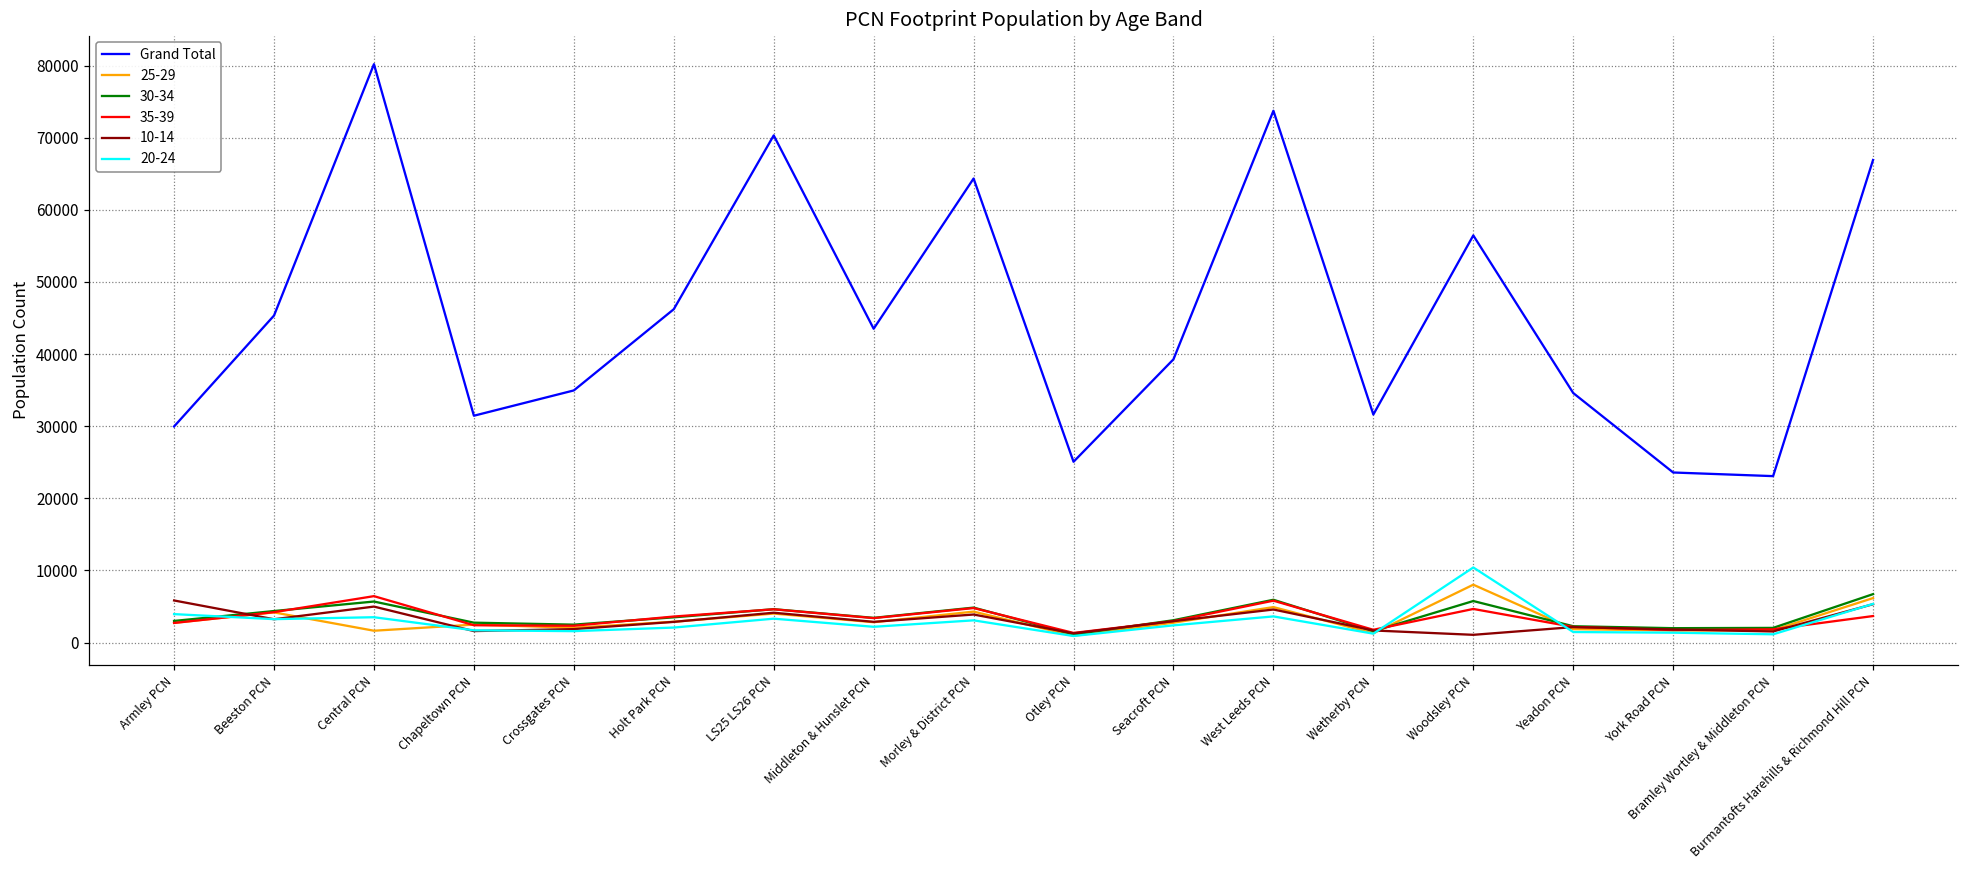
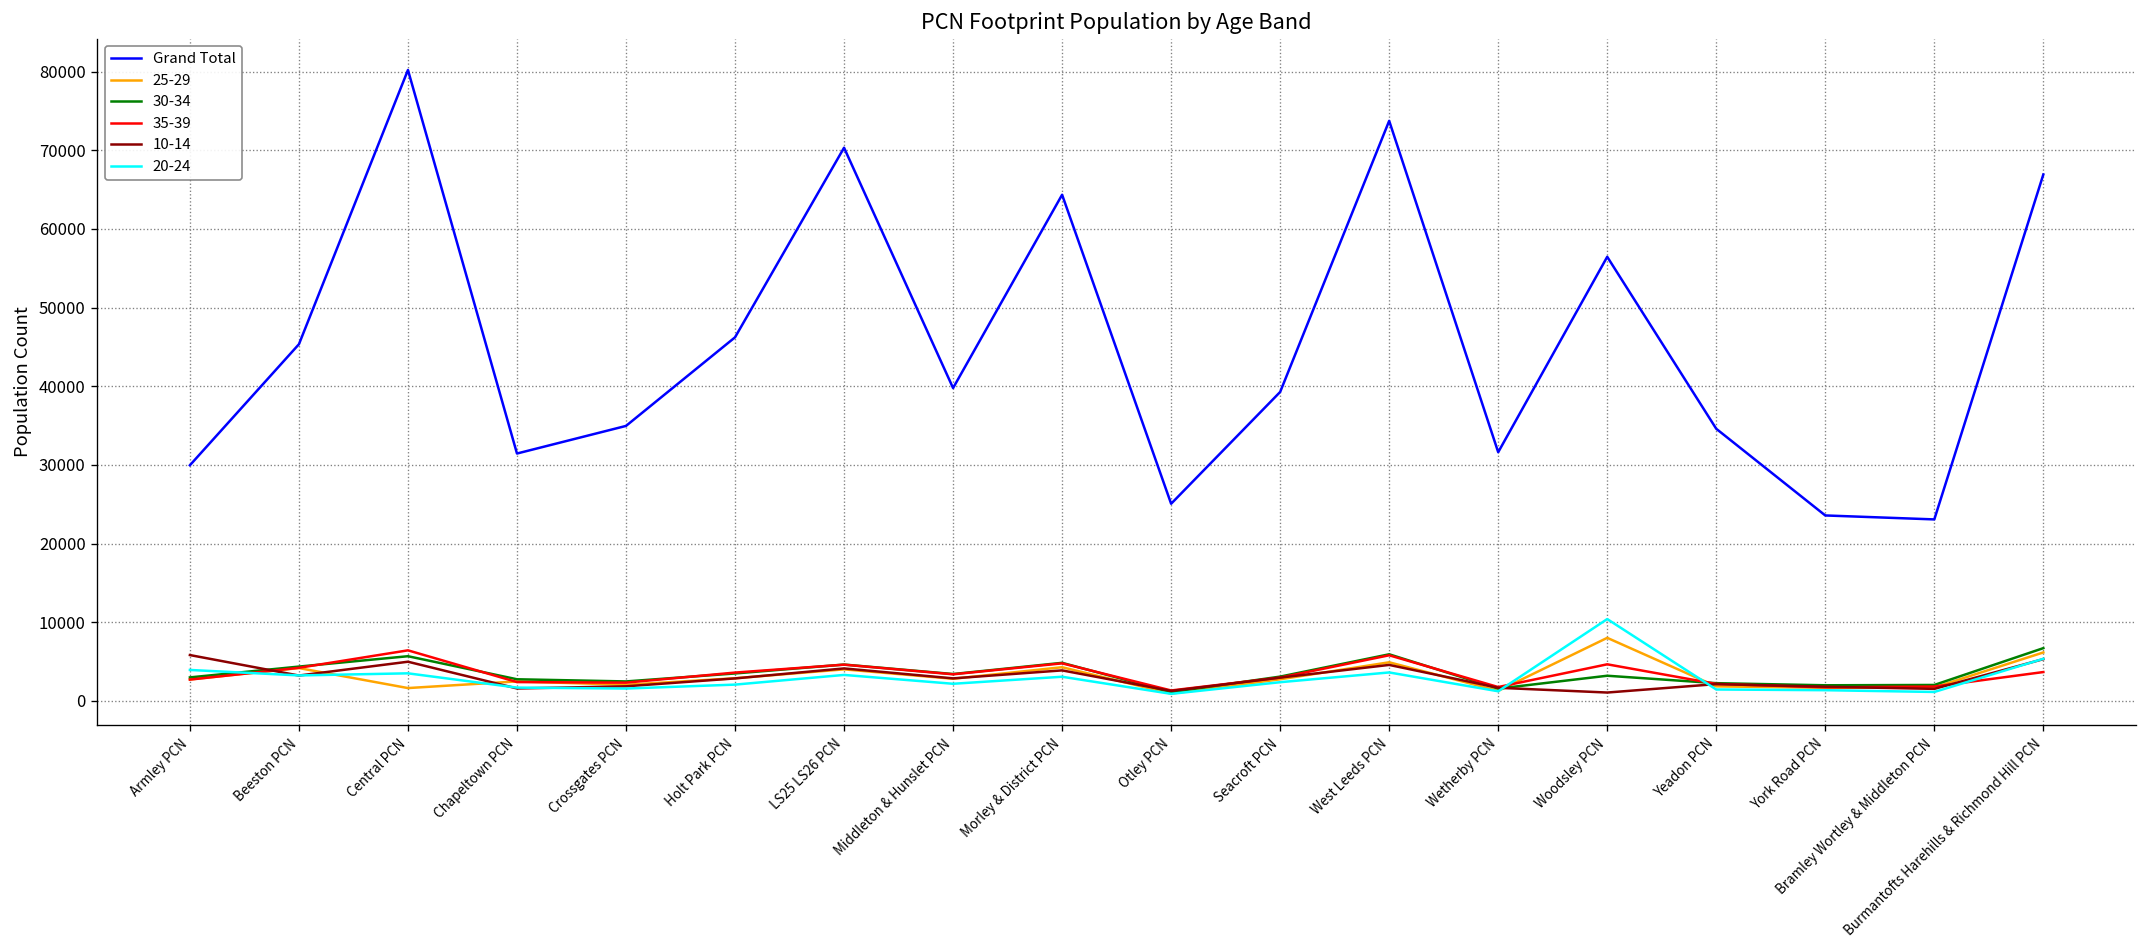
  {
    "Grand Total": {
      "Armley PCN": 30000,
      "Beeston PCN": 45000,
      "Central PCN": 80000,
      "Chapeltown PCN": 31000,
      "Crossgates PCN": 35000,
      "Holt Park PCN": 46000,
      "LS25 LS26 PCN": 70000,
-     "Middleton & Hunslet PCN": 44000,
+     "Middleton & Hunslet PCN": 40000,
      "Morley & District PCN": 64000,
      "Otley PCN": 25000,
      "Seacroft PCN": 39000,
      "West Leeds PCN": 74000,
      "Wetherby PCN": 32000,
      "Woodsley PCN": 56000,
      "Yeadon PCN": 35000,
      "York Road PCN": 24000,
      "Bramley Wortley & Middleton PCN": 23000,
      "Burmantofts Harehills & Richmond Hill PCN": 67000
    },
    "25-29": {
      "Central PCN": 2000,
      "Morley & District PCN": 4000,
      "Woodsley PCN": 8000,
      "Burmantofts Harehills & Richmond Hill PCN": 6000
    },
    "30-34": {
      "Central PCN": 6000,
-     "Woodsley PCN": 6000,
+     "Woodsley PCN": 3000,
      "Burmantofts Harehills & Richmond Hill PCN": 7000
    },
    "35-39": {
      "Central PCN": 6000,
      "Woodsley PCN": 5000,
      "Burmantofts Harehills & Richmond Hill PCN": 4000
    },
    "10-14": {
      "Armley PCN": 6000,
      "Central PCN": 5000,
      "Morley & District PCN": 4000,
      "Woodsley PCN": 1000
    },
    "20-24": {
      "Armley PCN": 4000,
      "Central PCN": 4000,
      "Holt Park PCN": 2000,
      "LS25 LS26 PCN": 3000,
      "Middleton & Hunslet PCN": 2000,
      "Morley & District PCN": 3000,
      "West Leeds PCN": 4000,
      "Woodsley PCN": 10000,
      "Yeadon PCN": 1000
    }
  }
